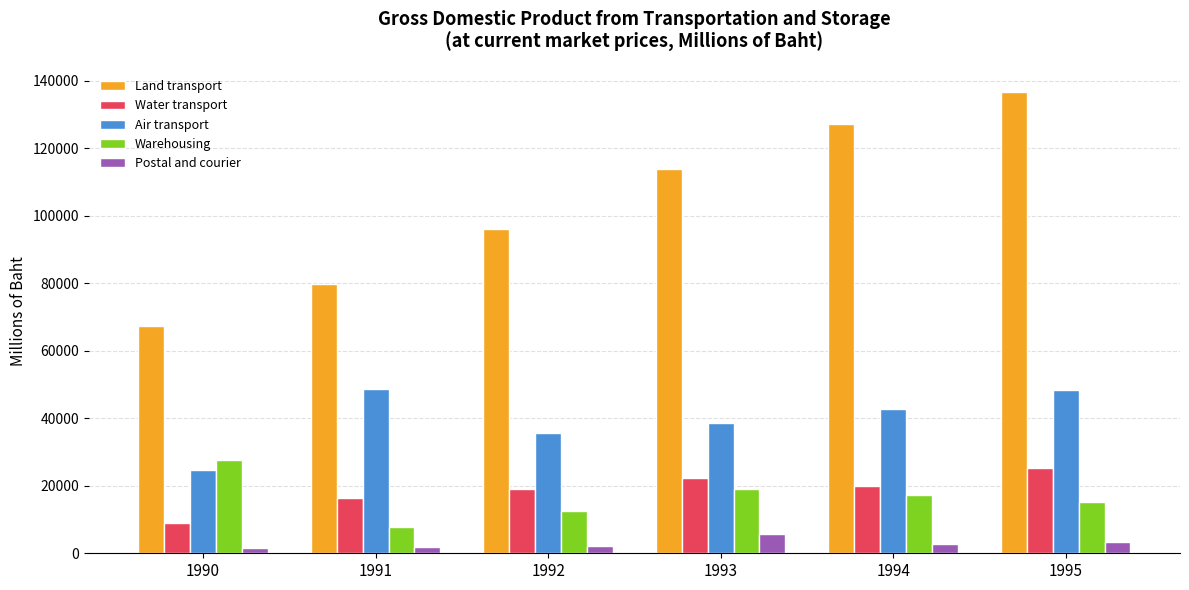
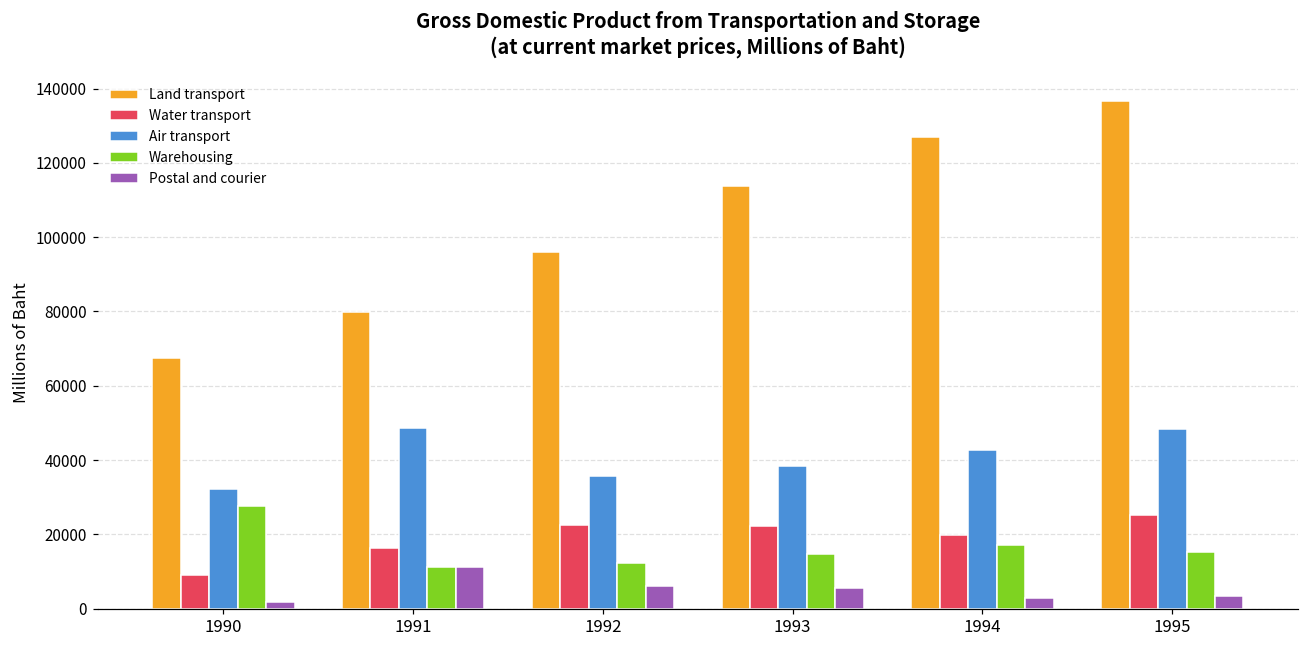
  {
    "Land transport": {
      "1990": 67000,
      "1991": 80000,
      "1992": 96000,
      "1993": 114000,
      "1994": 127000,
      "1995": 137000
    },
    "Water transport": {
      "1990": 9000,
      "1991": 16000,
-     "1992": 19000,
+     "1992": 23000,
      "1993": 22000,
      "1994": 20000,
      "1995": 25000
    },
    "Air transport": {
-     "1990": 25000,
+     "1990": 32000,
      "1991": 49000,
      "1992": 36000,
      "1993": 39000,
      "1994": 43000,
      "1995": 48000
    },
    "Warehousing": {
      "1990": 28000,
-     "1991": 8000,
+     "1991": 11000,
      "1992": 12000,
-     "1993": 19000,
+     "1993": 15000,
      "1994": 17000,
      "1995": 15000
    },
    "Postal and courier": {
      "1990": 2000,
-     "1991": 2000,
-     "1992": 2000,
+     "1991": 11000,
+     "1992": 6000,
      "1993": 6000,
      "1994": 3000,
      "1995": 3000
    }
  }
